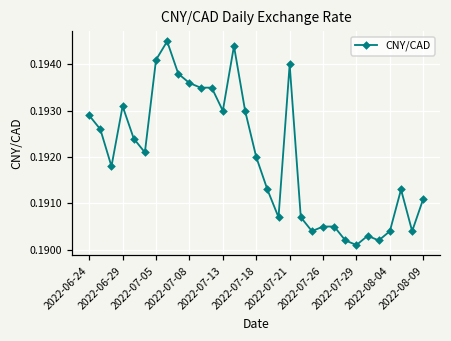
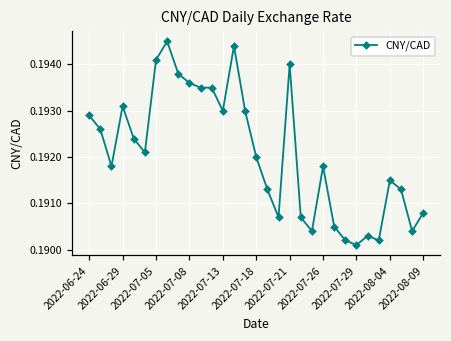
  {
    "2022-06-24": 0.1929,
    "2022-06-29": 0.1931,
    "2022-07-05": 0.1941,
    "2022-07-08": 0.1936,
    "2022-07-13": 0.1930,
    "2022-07-18": 0.1920,
    "2022-07-21": 0.1940,
-   "2022-07-26": 0.1905,
+   "2022-07-26": 0.1918,
    "2022-07-29": 0.1901,
-   "2022-08-04": 0.1904,
-   "2022-08-09": 0.1911
+   "2022-08-04": 0.1915,
+   "2022-08-09": 0.1908
  }
